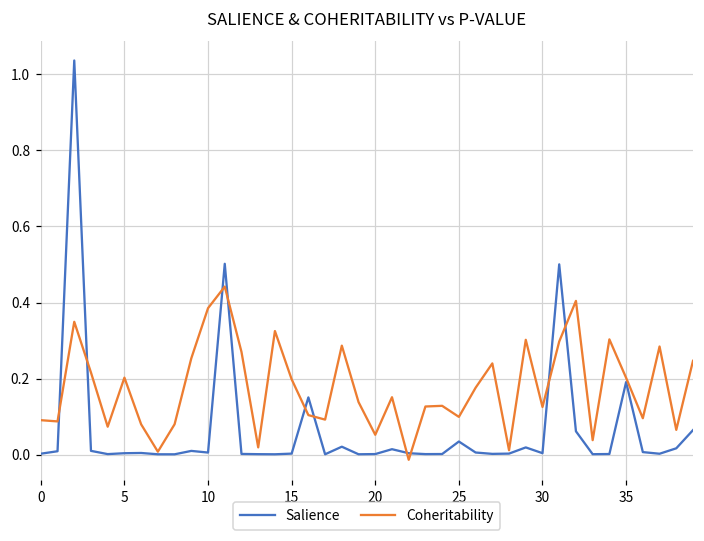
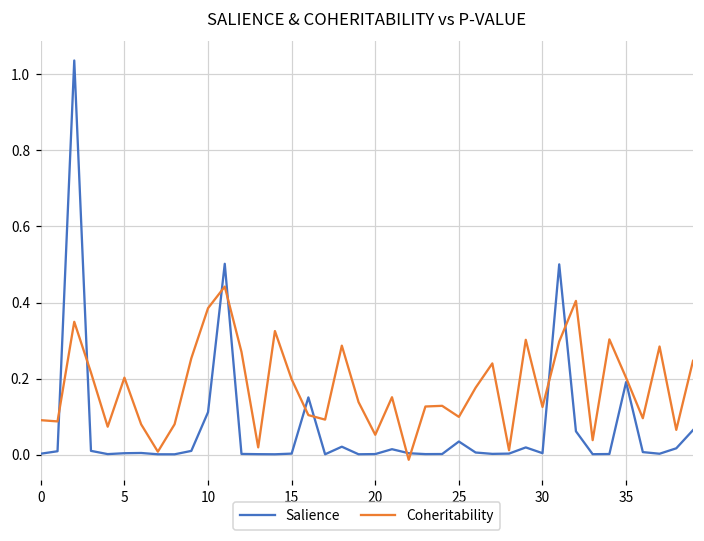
  {
    "Salience": {
      "0": 0.00,
      "5": 0.00,
-     "10": 0.01,
+     "10": 0.11,
      "15": 0.00,
      "20": 0.00,
      "25": 0.03,
      "30": 0.00,
      "35": 0.19
    },
    "Coheritability": {
      "0": 0.09,
      "5": 0.20,
      "10": 0.39,
      "15": 0.20,
      "20": 0.05,
      "25": 0.10,
      "30": 0.13,
      "35": 0.20
    }
  }
